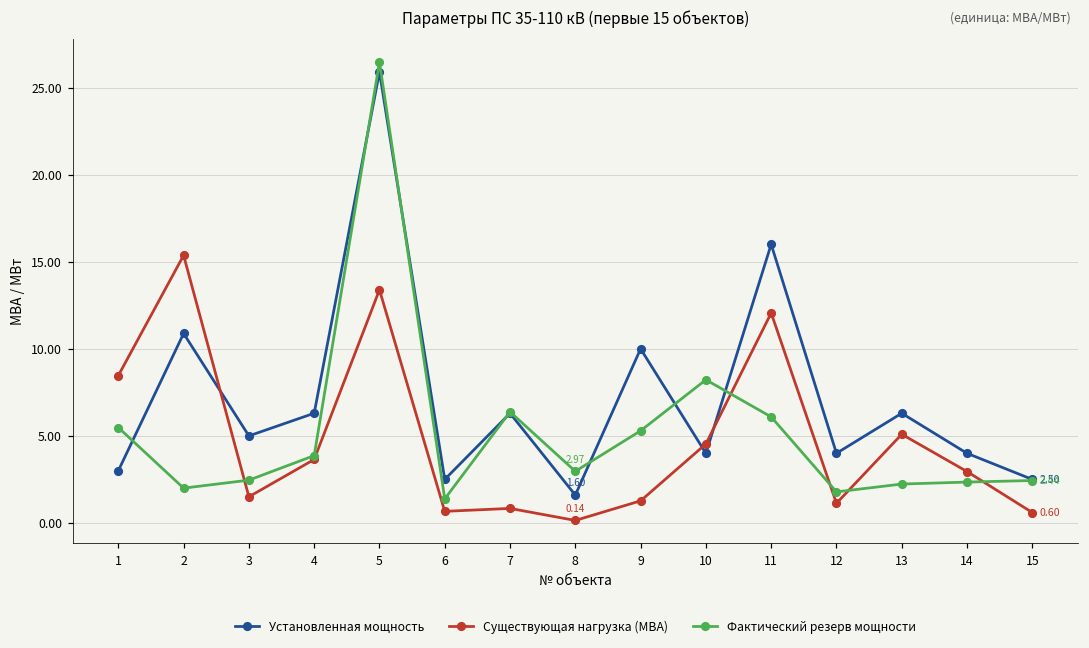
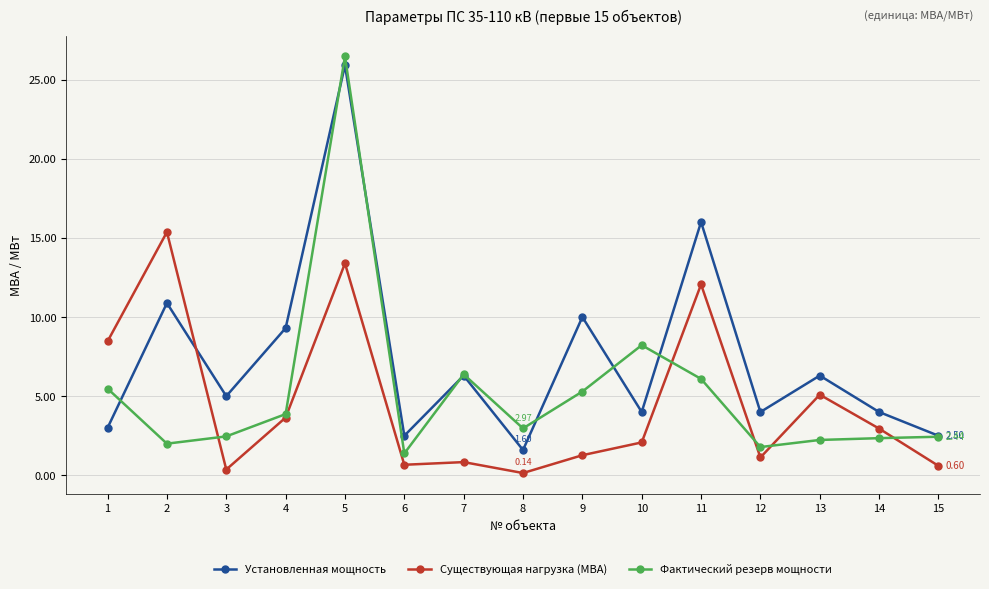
  {
    "Установленная мощность": {
      "1": 3.0,
      "2": 10.9,
      "3": 5.0,
-     "4": 6.3,
+     "4": 9.3,
      "5": 25.9,
      "6": 2.5,
      "9": 10.0,
      "10": 4.0,
      "11": 16.0,
      "12": 4.0,
      "13": 6.3,
      "14": 4.0
    },
    "Существующая нагрузка (МВА)": {
      "1": 8.5,
      "2": 15.4,
-     "3": 1.5,
+     "3": 0.4,
      "4": 3.6,
      "5": 13.4,
      "6": 0.7,
      "7": 0.8,
      "9": 1.3,
-     "10": 4.5,
+     "10": 2.1,
      "11": 12.1,
      "12": 1.1,
      "13": 5.1,
      "14": 3.0
    },
    "Фактический резерв мощности": {
      "8": 2.97
    }
  }
